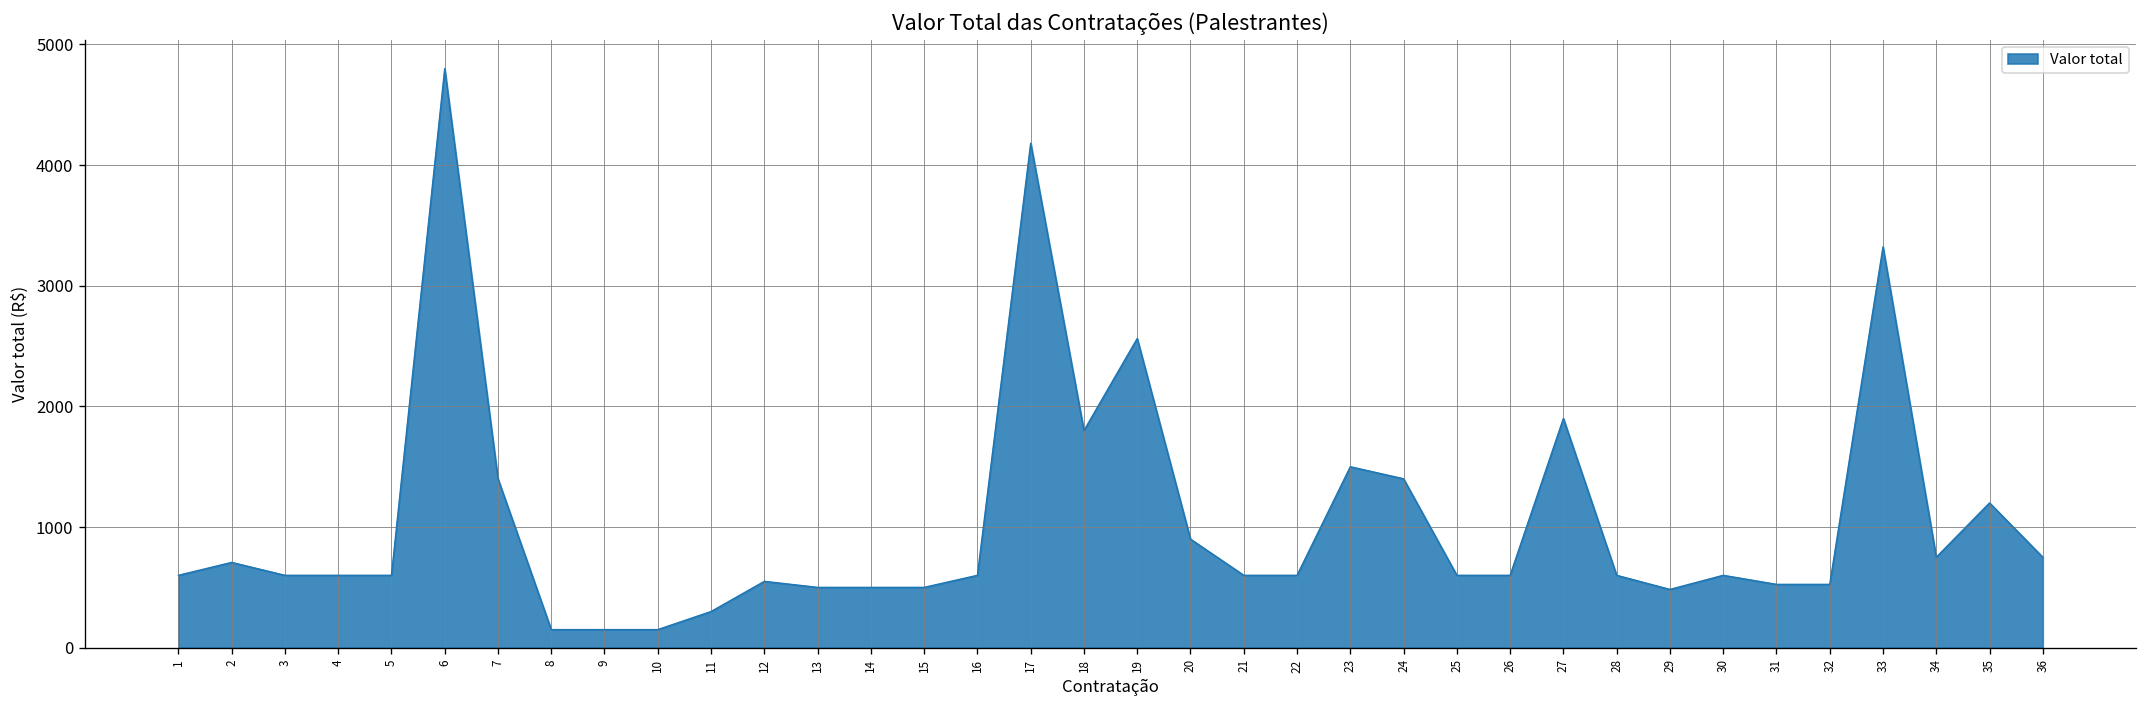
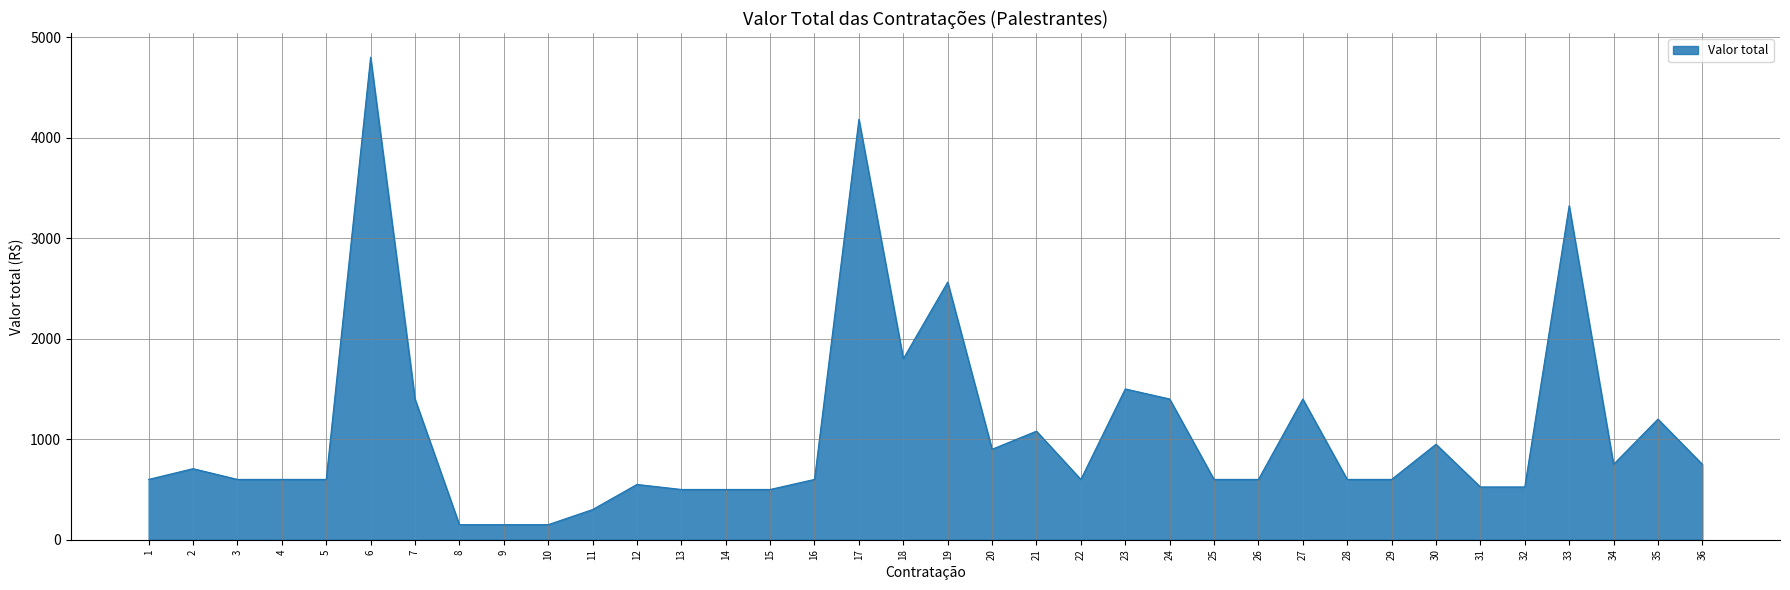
  {
    "1": 600,
    "2": 710,
    "3": 600,
    "4": 600,
    "5": 600,
    "6": 4800,
    "7": 1400,
    "8": 150,
    "9": 150,
    "10": 150,
    "11": 300,
    "12": 550,
    "13": 500,
    "14": 500,
    "15": 500,
    "16": 600,
    "17": 4180,
    "18": 1800,
    "19": 2560,
    "20": 900,
-   "21": 600,
+   "21": 1080,
    "22": 600,
    "23": 1500,
    "24": 1400,
    "25": 600,
    "26": 600,
-   "27": 1900,
+   "27": 1400,
    "28": 600,
-   "29": 480,
-   "30": 600,
+   "29": 600,
+   "30": 950,
    "31": 530,
    "32": 530,
    "33": 3320,
    "34": 750,
    "35": 1200,
    "36": 750
  }
